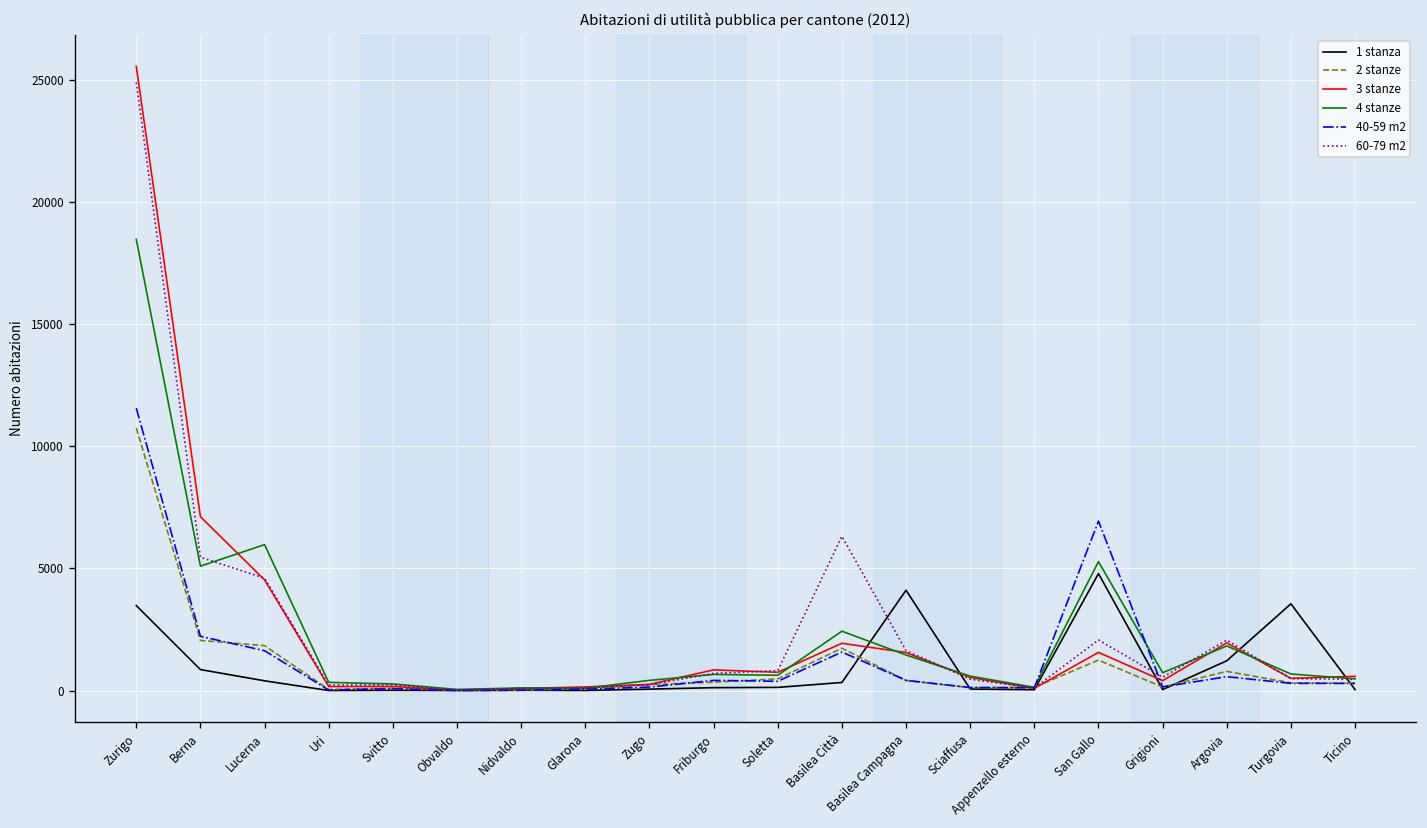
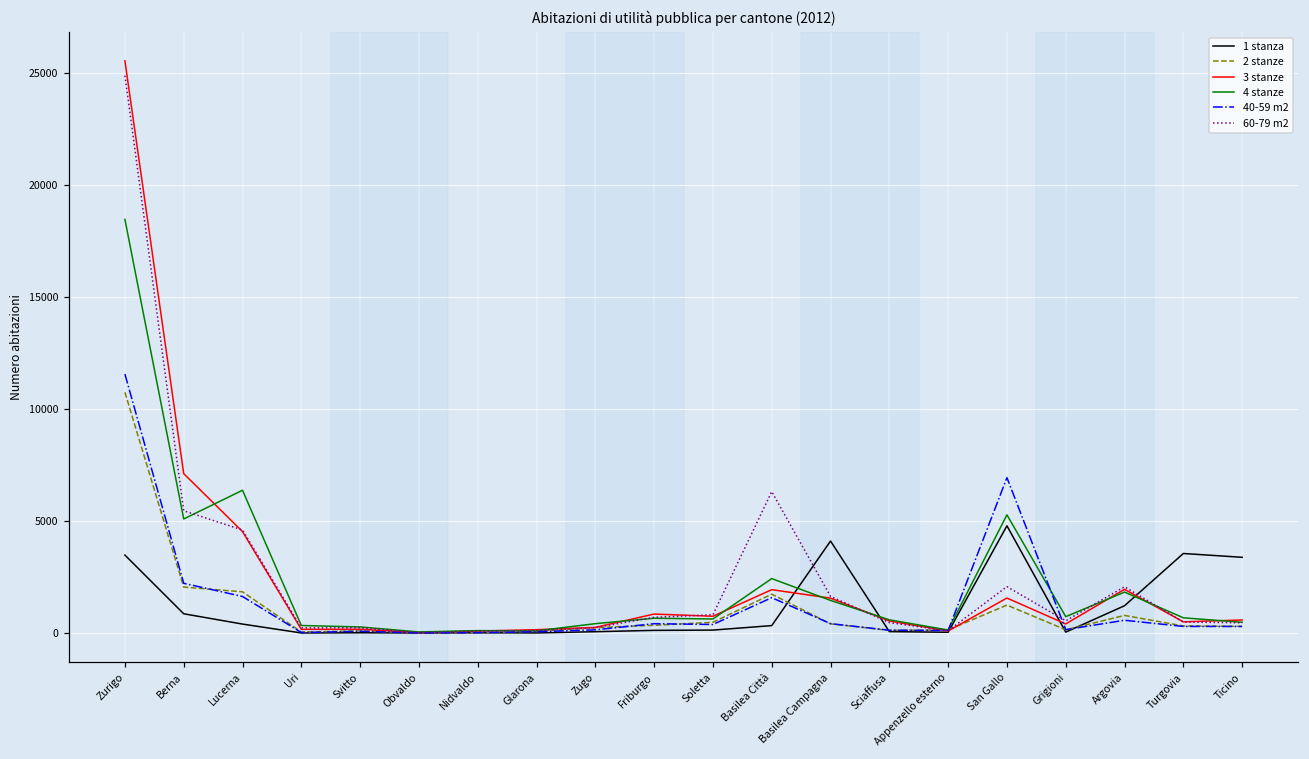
  {
    "1 stanza": {
      "Zurigo": 3500,
      "Berna": 900,
      "Lucerna": 400,
      "Friburgo": 100,
      "Soletta": 100,
      "Basilea Città": 300,
      "Basilea Campagna": 4100,
      "San Gallo": 4800,
      "Argovia": 1200,
      "Turgovia": 3600,
-     "Ticino": 0
+     "Ticino": 3400
    },
    "2 stanze": {
      "Zurigo": 10800,
      "Berna": 2100,
      "Lucerna": 1800,
      "Basilea Città": 1700,
      "San Gallo": 1200,
      "Argovia": 800
    },
    "3 stanze": {
      "Zurigo": 25600,
      "Berna": 7100,
      "Friburgo": 800,
      "Basilea Città": 1900,
      "San Gallo": 1600,
      "Grigioni": 400
    },
    "4 stanze": {
      "Zurigo": 18500,
      "Berna": 5100,
-     "Lucerna": 6000,
+     "Lucerna": 6400,
      "Zugo": 400,
      "Basilea Città": 2400,
      "San Gallo": 5300,
      "Grigioni": 700,
      "Argovia": 1800,
      "Turgovia": 700
    },
    "40-59 m2": {
      "Zurigo": 11600,
      "Berna": 2200,
      "Lucerna": 1600,
      "Basilea Città": 1600,
      "San Gallo": 6900,
      "Argovia": 600
    },
    "60-79 m2": {
      "Zurigo": 24900,
      "Berna": 5500,
      "Basilea Città": 6300,
      "San Gallo": 2100,
      "Grigioni": 500
    }
  }
